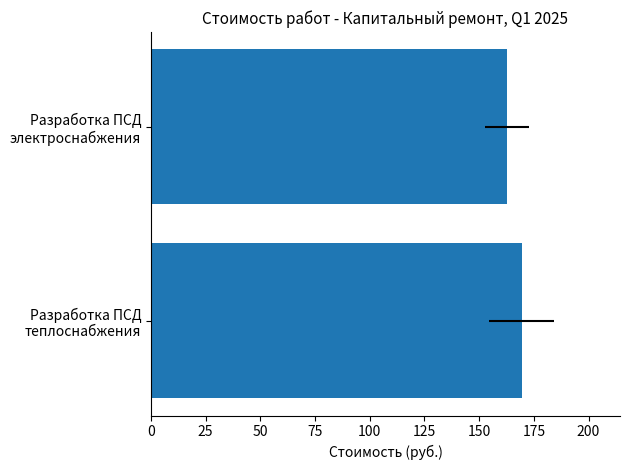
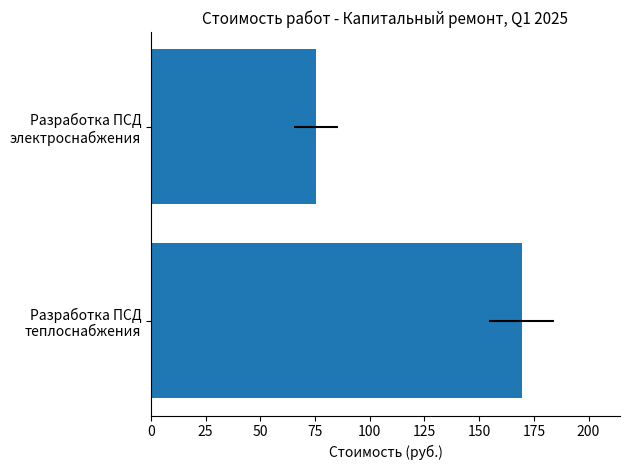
  {
-   "Разработка ПСД электроснабжения": 163,
+   "Разработка ПСД электроснабжения": 75,
    "Разработка ПСД теплоснабжения": 169
  }
